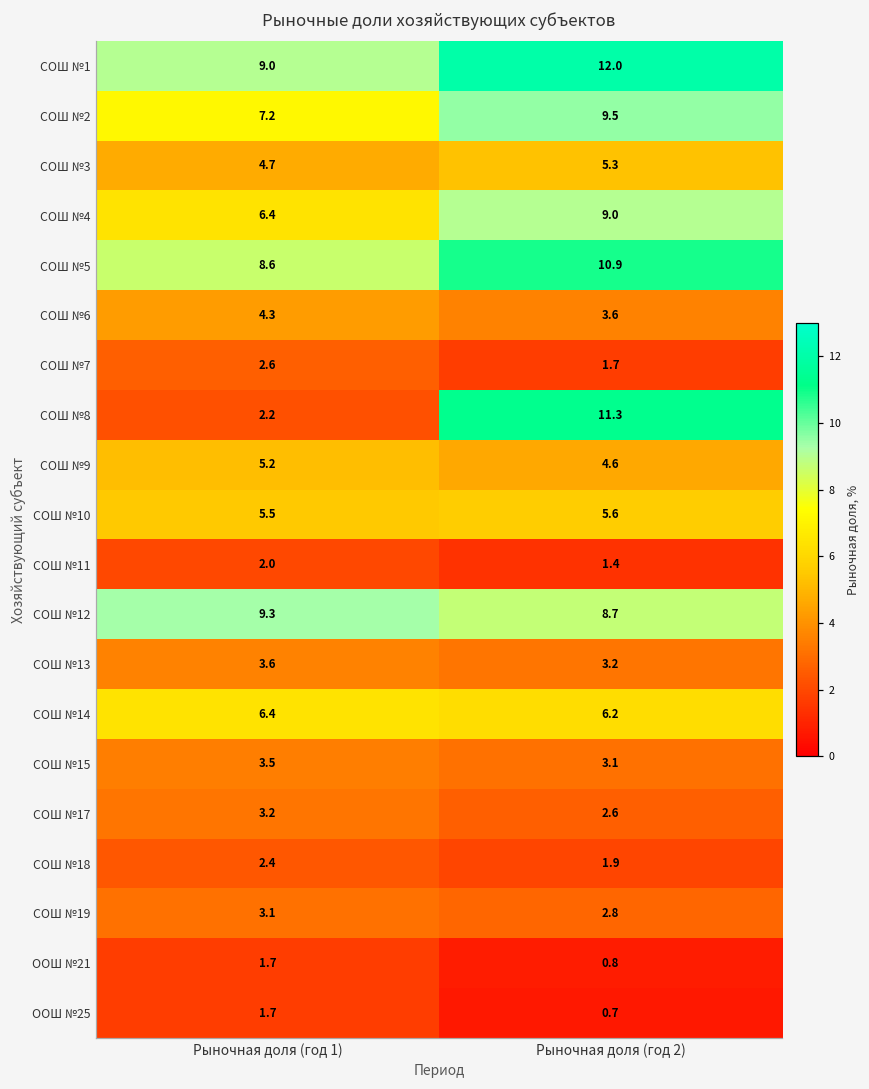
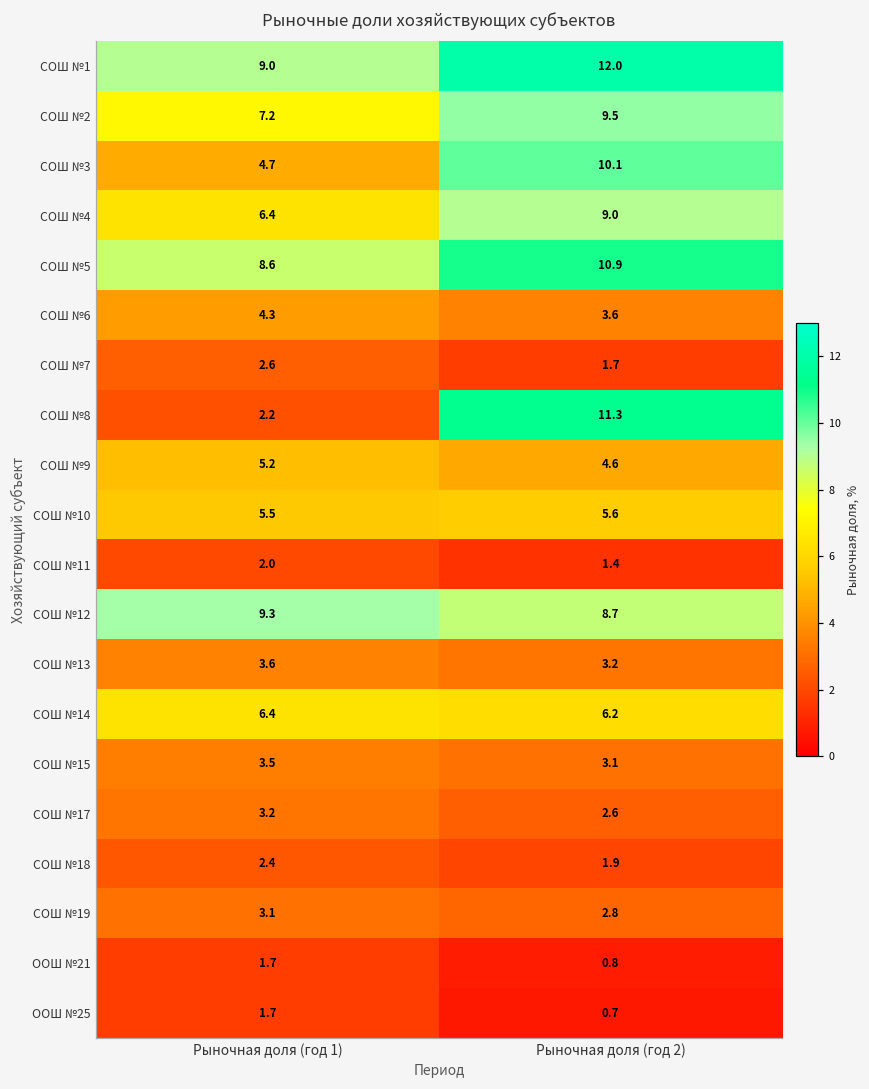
  {
    "СОШ №1": {
      "Рыночная доля (год 1)": 9.0,
      "Рыночная доля (год 2)": 12.0
    },
    "СОШ №2": {
      "Рыночная доля (год 1)": 7.2,
      "Рыночная доля (год 2)": 9.5
    },
    "СОШ №3": {
      "Рыночная доля (год 1)": 4.7,
-     "Рыночная доля (год 2)": 5.3
+     "Рыночная доля (год 2)": 10.1
    },
    "СОШ №4": {
      "Рыночная доля (год 1)": 6.4,
      "Рыночная доля (год 2)": 9.0
    },
    "СОШ №5": {
      "Рыночная доля (год 1)": 8.6,
      "Рыночная доля (год 2)": 10.9
    },
    "СОШ №6": {
      "Рыночная доля (год 1)": 4.3,
      "Рыночная доля (год 2)": 3.6
    },
    "СОШ №7": {
      "Рыночная доля (год 1)": 2.6,
      "Рыночная доля (год 2)": 1.7
    },
    "СОШ №8": {
      "Рыночная доля (год 1)": 2.2,
      "Рыночная доля (год 2)": 11.3
    },
    "СОШ №9": {
      "Рыночная доля (год 1)": 5.2,
      "Рыночная доля (год 2)": 4.6
    },
    "СОШ №10": {
      "Рыночная доля (год 1)": 5.5,
      "Рыночная доля (год 2)": 5.6
    },
    "СОШ №11": {
      "Рыночная доля (год 1)": 2.0,
      "Рыночная доля (год 2)": 1.4
    },
    "СОШ №12": {
      "Рыночная доля (год 1)": 9.3,
      "Рыночная доля (год 2)": 8.7
    },
    "СОШ №13": {
      "Рыночная доля (год 1)": 3.6,
      "Рыночная доля (год 2)": 3.2
    },
    "СОШ №14": {
      "Рыночная доля (год 1)": 6.4,
      "Рыночная доля (год 2)": 6.2
    },
    "СОШ №15": {
      "Рыночная доля (год 1)": 3.5,
      "Рыночная доля (год 2)": 3.1
    },
    "СОШ №17": {
      "Рыночная доля (год 1)": 3.2,
      "Рыночная доля (год 2)": 2.6
    },
    "СОШ №18": {
      "Рыночная доля (год 1)": 2.4,
      "Рыночная доля (год 2)": 1.9
    },
    "СОШ №19": {
      "Рыночная доля (год 1)": 3.1,
      "Рыночная доля (год 2)": 2.8
    },
    "ООШ №21": {
      "Рыночная доля (год 1)": 1.7,
      "Рыночная доля (год 2)": 0.8
    },
    "ООШ №25": {
      "Рыночная доля (год 1)": 1.7,
      "Рыночная доля (год 2)": 0.7
    }
  }
